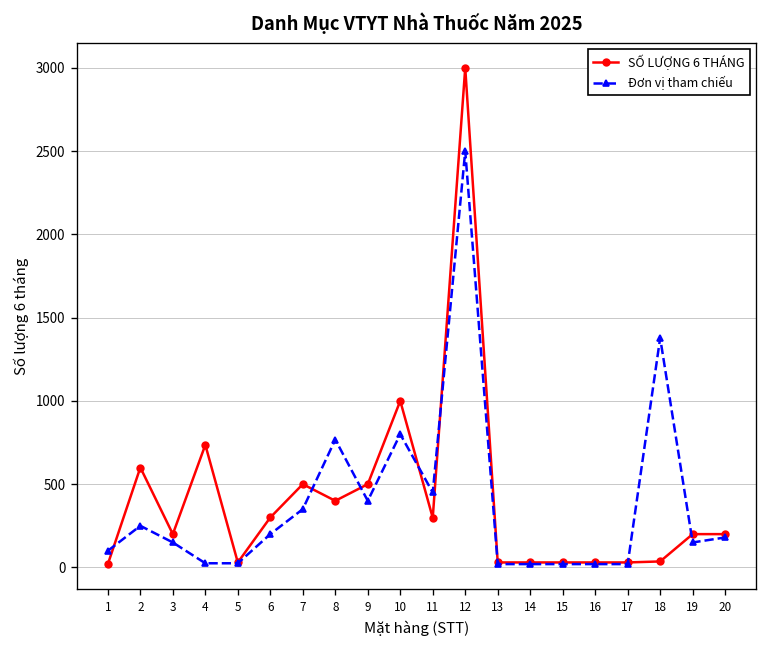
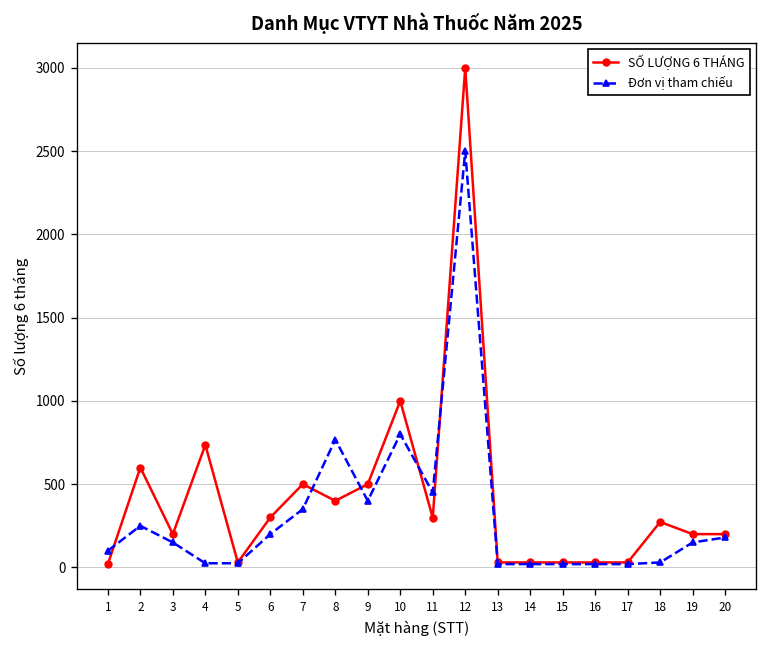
  {
    "SỐ LƯỢNG 6 THÁNG": {
      "1": 20,
      "2": 600,
      "3": 200,
      "4": 740,
      "6": 300,
      "7": 500,
      "8": 400,
      "9": 500,
      "10": 1000,
      "11": 300,
      "12": 3000,
-     "18": 40,
+     "18": 270,
      "19": 200,
      "20": 200
    },
    "Đơn vị tham chiếu": {
      "1": 100,
      "2": 250,
      "3": 150,
      "4": 30,
      "6": 200,
      "7": 350,
      "8": 770,
      "9": 400,
      "10": 800,
      "11": 450,
      "12": 2500,
-     "18": 1380,
+     "18": 30,
      "19": 150,
      "20": 180
    }
  }
